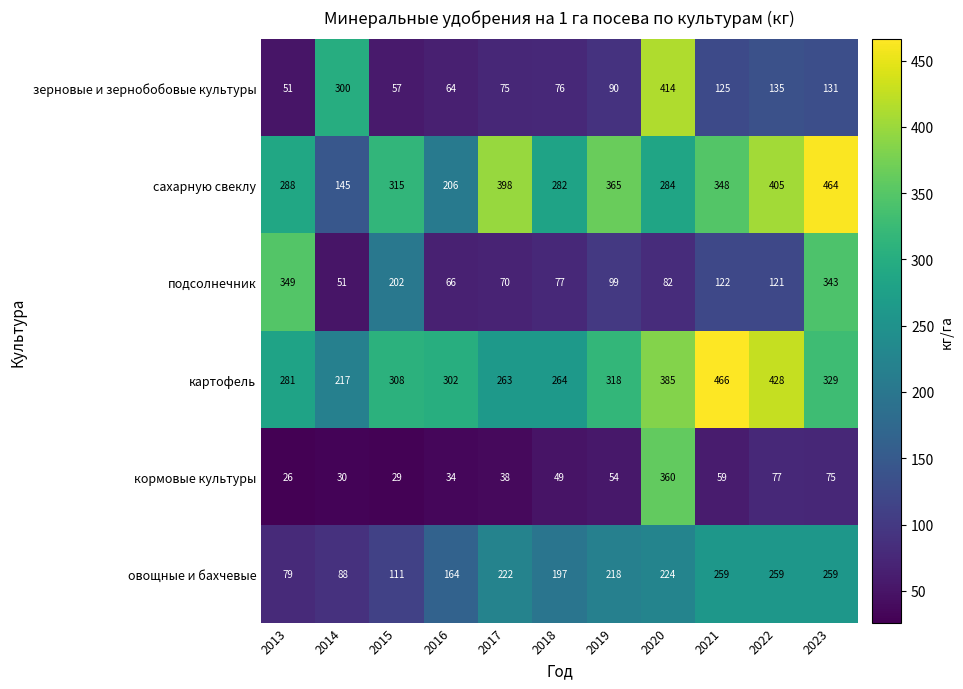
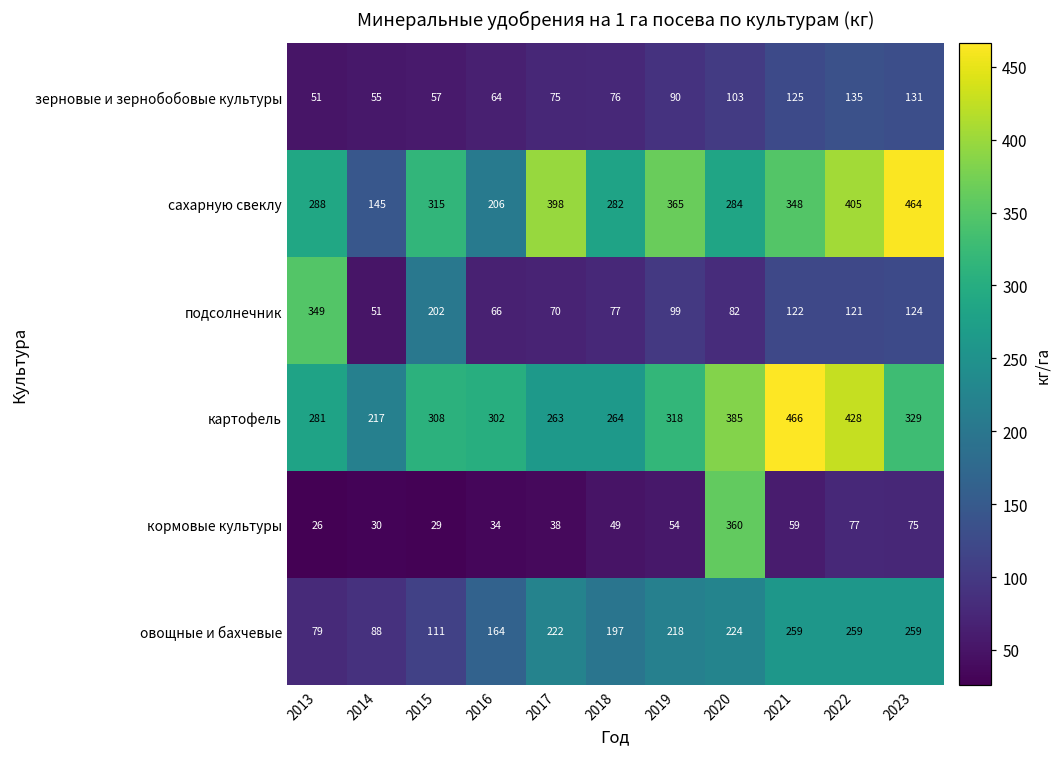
  {
    "зерновые и зернобобовые культуры": {
      "2013": 51,
-     "2014": 300,
+     "2014": 55,
      "2015": 57,
      "2016": 64,
      "2017": 75,
      "2018": 76,
      "2019": 90,
-     "2020": 414,
+     "2020": 103,
      "2021": 125,
      "2022": 135,
      "2023": 131
    },
    "сахарную свеклу": {
      "2013": 288,
      "2014": 145,
      "2015": 315,
      "2016": 206,
      "2017": 398,
      "2018": 282,
      "2019": 365,
      "2020": 284,
      "2021": 348,
      "2022": 405,
      "2023": 464
    },
    "подсолнечник": {
      "2013": 349,
      "2014": 51,
      "2015": 202,
      "2016": 66,
      "2017": 70,
      "2018": 77,
      "2019": 99,
      "2020": 82,
      "2021": 122,
      "2022": 121,
-     "2023": 343
+     "2023": 124
    },
    "картофель": {
      "2013": 281,
      "2014": 217,
      "2015": 308,
      "2016": 302,
      "2017": 263,
      "2018": 264,
      "2019": 318,
      "2020": 385,
      "2021": 466,
      "2022": 428,
      "2023": 329
    },
    "кормовые культуры": {
      "2013": 26,
      "2014": 30,
      "2015": 29,
      "2016": 34,
      "2017": 38,
      "2018": 49,
      "2019": 54,
      "2020": 360,
      "2021": 59,
      "2022": 77,
      "2023": 75
    },
    "овощные и бахчевые": {
      "2013": 79,
      "2014": 88,
      "2015": 111,
      "2016": 164,
      "2017": 222,
      "2018": 197,
      "2019": 218,
      "2020": 224,
      "2021": 259,
      "2022": 259,
      "2023": 259
    }
  }
